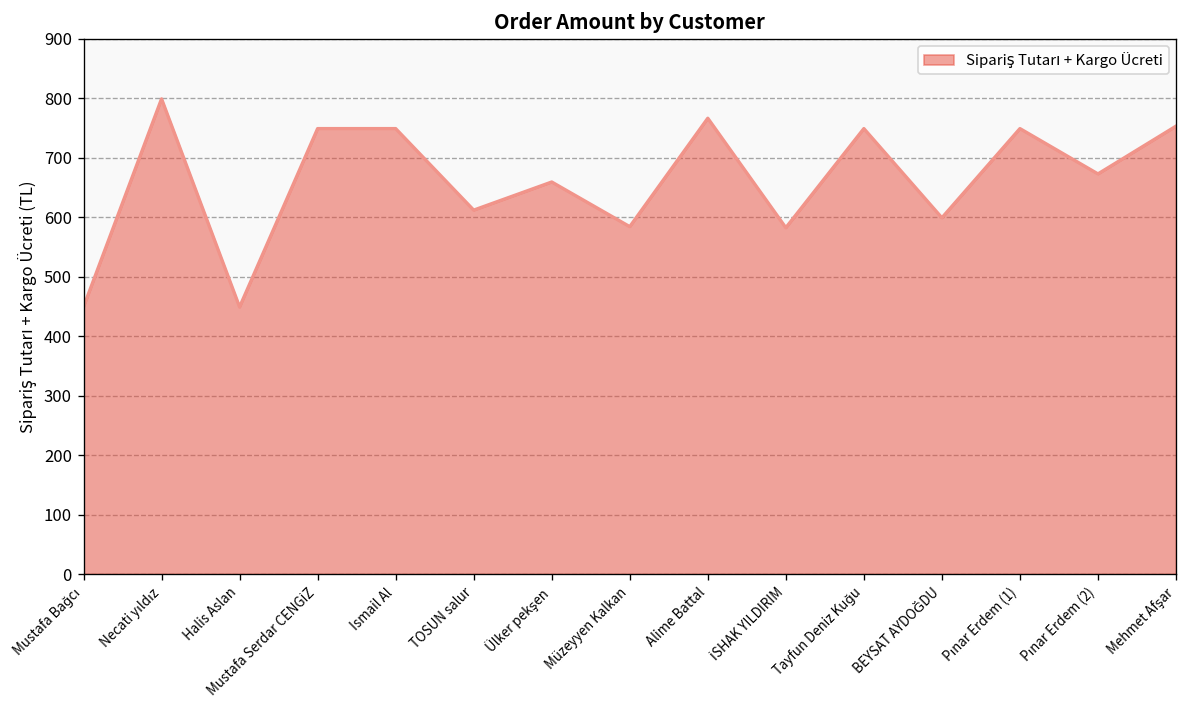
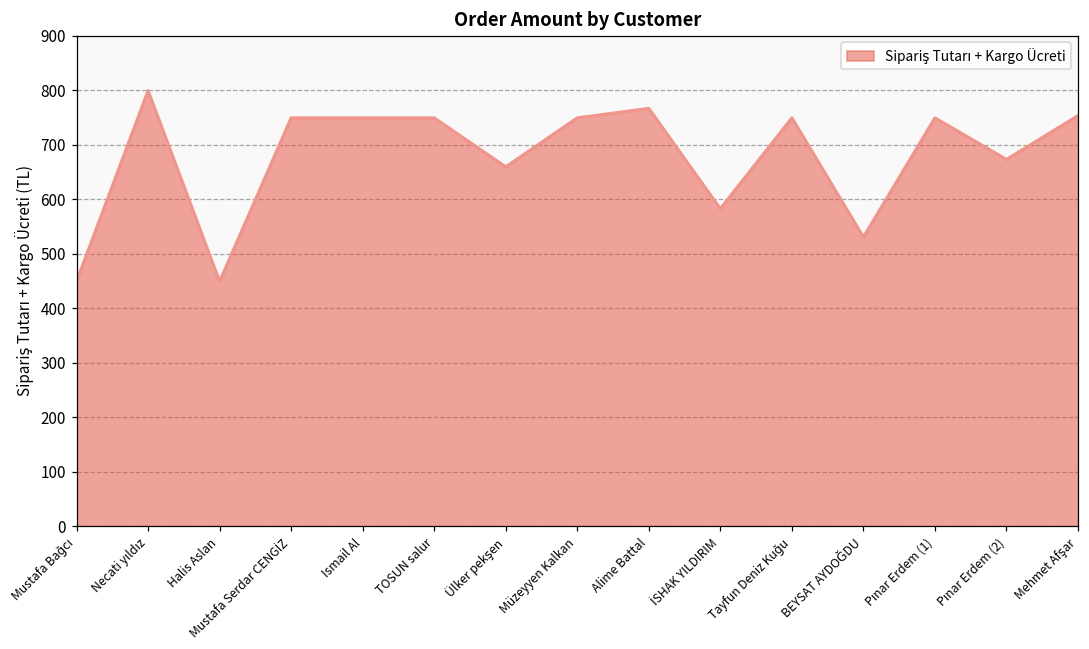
  {
    "Mustafa Bağcı": 450,
    "Necati yıldız": 800,
    "Halis Aslan": 450,
    "Mustafa Serdar CENGİZ": 750,
    "Ismail Al": 750,
-   "TOSUN salur": 610,
+   "TOSUN salur": 750,
    "Ülker pekşen": 660,
-   "Müzeyyen Kalkan": 580,
+   "Müzeyyen Kalkan": 750,
    "Alime Battal": 770,
    "İSHAK YILDIRIM": 580,
    "Tayfun Deniz Kuğu": 750,
-   "BEYSAT AYDOĞDU": 600,
+   "BEYSAT AYDOĞDU": 530,
    "Pınar Erdem (1)": 750,
    "Pınar Erdem (2)": 670,
    "Mehmet Afşar": 750
  }
